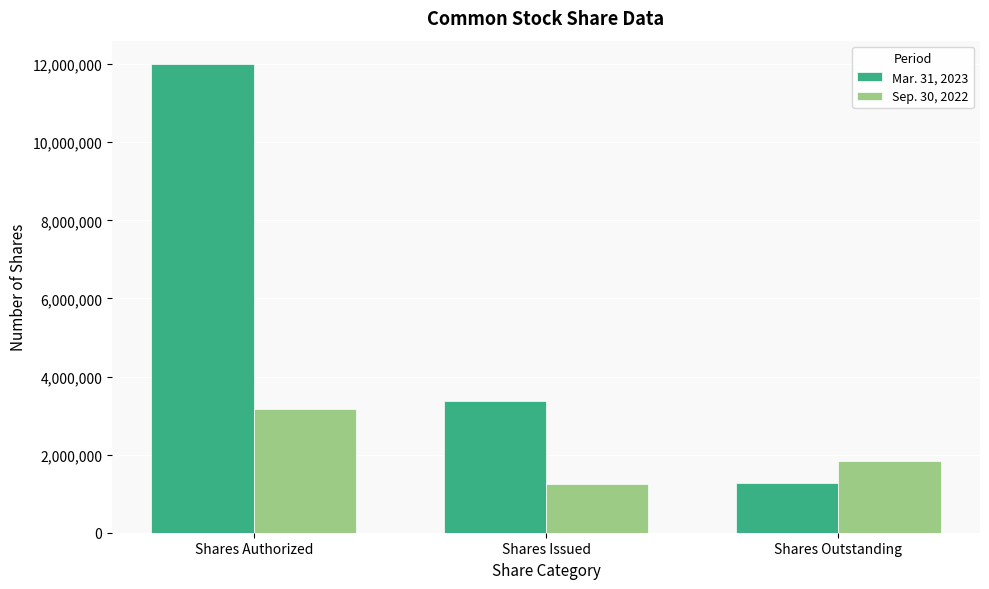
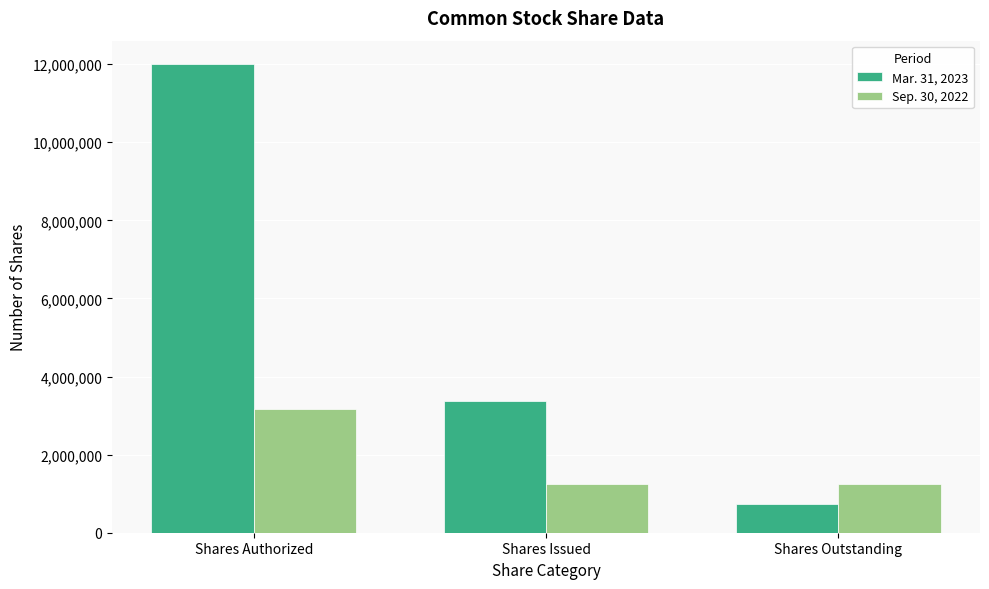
  {
    "Mar. 31, 2023": {
      "Shares Authorized": "12,000,000",
      "Shares Issued": "3,400,000",
-     "Shares Outstanding": "1,300,000"
+     "Shares Outstanding": "700,000"
    },
    "Sep. 30, 2022": {
      "Shares Authorized": "3,200,000",
      "Shares Issued": "1,300,000",
-     "Shares Outstanding": "1,800,000"
+     "Shares Outstanding": "1,200,000"
    }
  }
